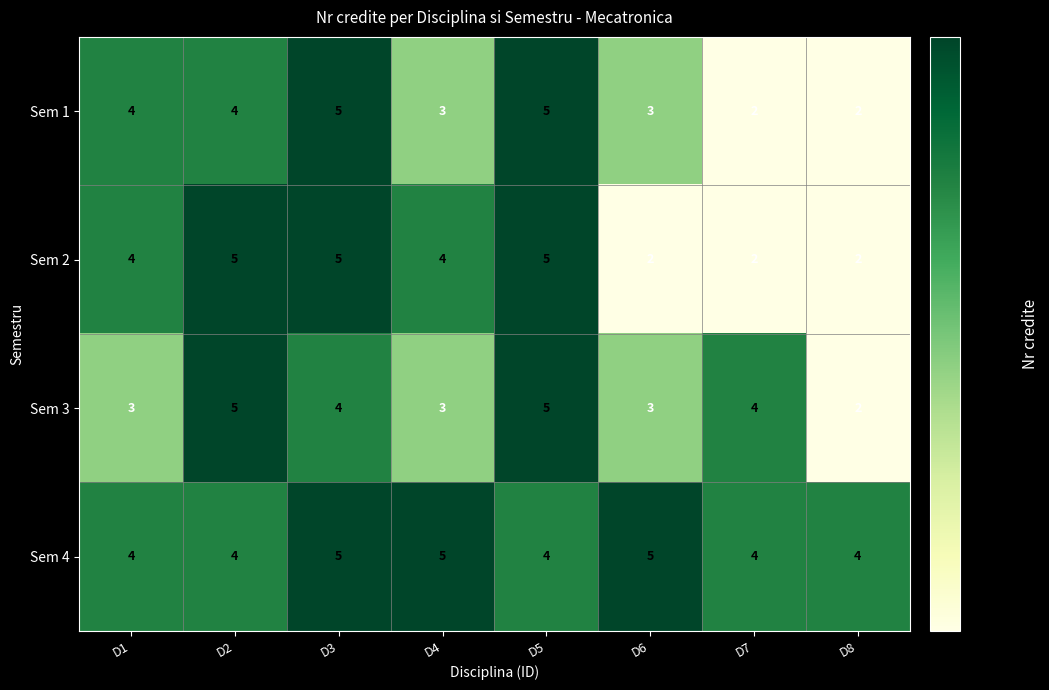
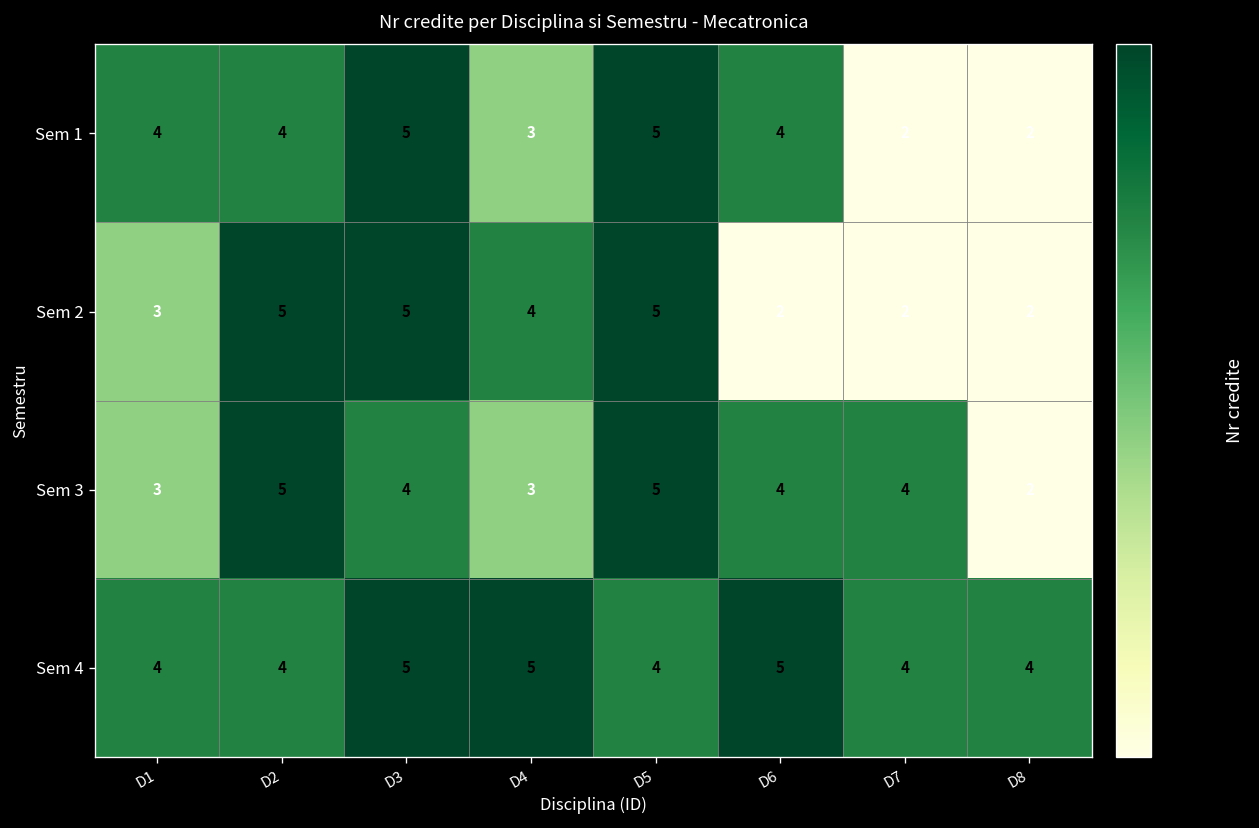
  {
    "Sem 1": {
      "D1": 4,
      "D2": 4,
      "D3": 5,
      "D4": 3,
      "D5": 5,
-     "D6": 3
+     "D6": 4
    },
    "Sem 2": {
-     "D1": 4,
+     "D1": 3,
      "D2": 5,
      "D3": 5,
      "D4": 4,
      "D5": 5
    },
    "Sem 3": {
      "D1": 3,
      "D2": 5,
      "D3": 4,
      "D4": 3,
      "D5": 5,
-     "D6": 3,
+     "D6": 4,
      "D7": 4
    },
    "Sem 4": {
      "D1": 4,
      "D2": 4,
      "D3": 5,
      "D4": 5,
      "D5": 4,
      "D6": 5,
      "D7": 4,
      "D8": 4
    }
  }
